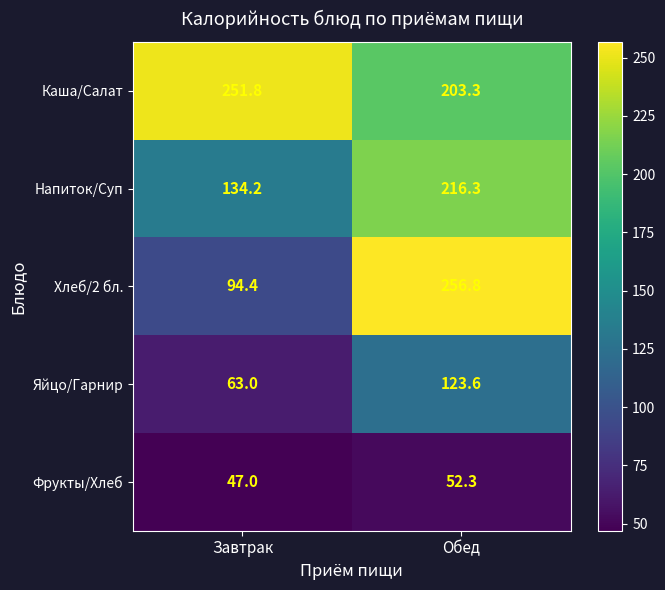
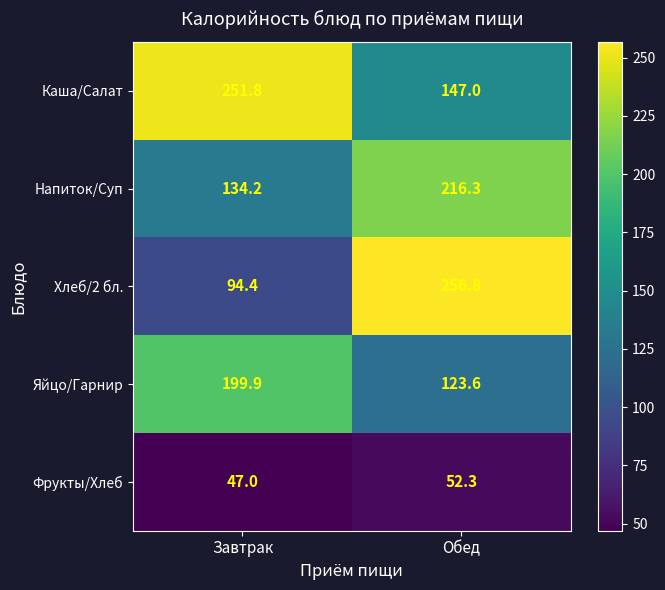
  {
    "Каша/Салат": {
-     "Обед": 203.3
+     "Обед": 147.0
    },
    "Напиток/Суп": {
      "Завтрак": 134.2,
      "Обед": 216.3
    },
    "Хлеб/2 бл.": {
      "Завтрак": 94.4
    },
    "Яйцо/Гарнир": {
-     "Завтрак": 63.0,
+     "Завтрак": 199.9,
      "Обед": 123.6
    },
    "Фрукты/Хлеб": {
      "Завтрак": 47.0,
      "Обед": 52.3
    }
  }
